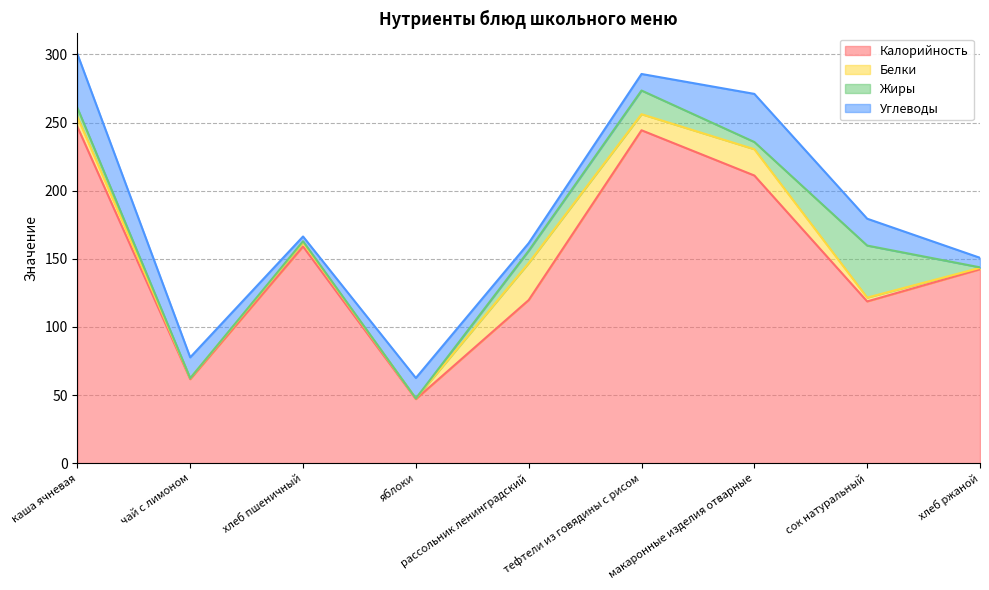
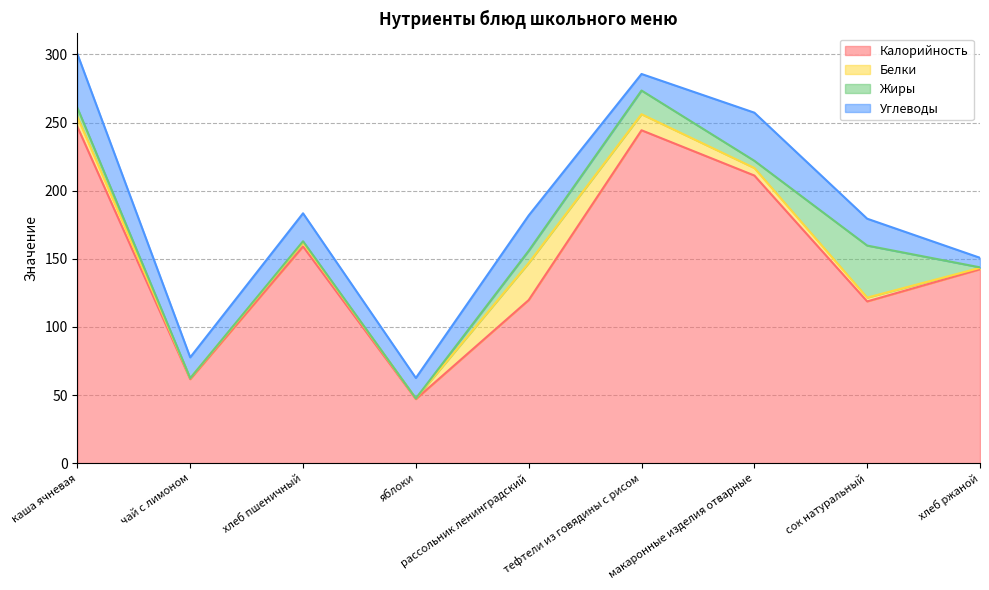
  {
    "Калорийность": {
      "каша ячневая": 247,
      "хлеб пшеничный": 159,
      "рассольник ленинградский": 120,
      "тефтели из говядины с рисом": 244,
      "макаронные изделия отварные": 211,
      "сок натуральный": 119
    },
    "Белки": {
      "каша ячневая": 7,
      "рассольник ленинградский": 27,
      "тефтели из говядины с рисом": 12,
-     "макаронные изделия отварные": 19,
+     "макаронные изделия отварные": 6,
      "сок натуральный": 3
    },
    "Жиры": {
      "каша ячневая": 7,
      "рассольник ленинградский": 9,
      "тефтели из говядины с рисом": 17,
      "макаронные изделия отварные": 5,
      "сок натуральный": 38
    },
    "Углеводы": {
      "каша ячневая": 40,
      "чай с лимоном": 15,
-     "хлеб пшеничный": 3,
+     "хлеб пшеничный": 21,
      "яблоки": 15,
-     "рассольник ленинградский": 6,
+     "рассольник ленинградский": 26,
      "тефтели из говядины с рисом": 12,
      "макаронные изделия отварные": 35,
      "сок натуральный": 20,
      "хлеб ржаной": 7
    }
  }
